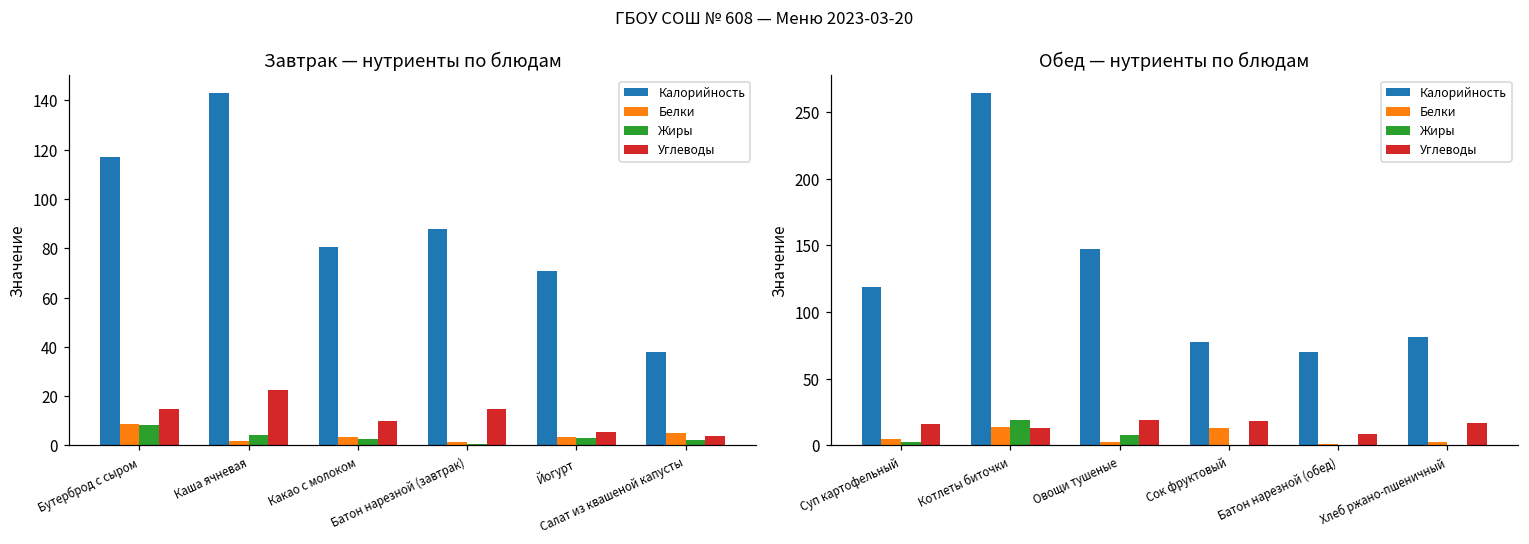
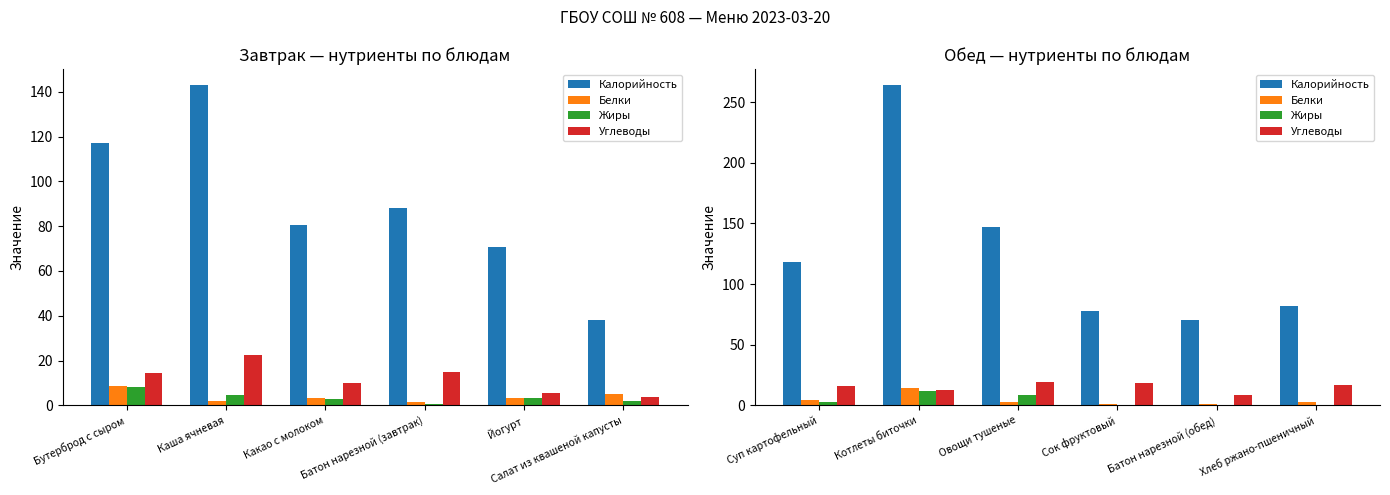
  {
    "Завтрак — нутриенты по блюдам": {
      "Калорийность": {
        "Бутерброд с сыром": 117,
        "Каша ячневая": 143,
        "Какао с молоком": 81,
        "Батон нарезной (завтрак)": 88,
        "Йогурт": 71,
        "Салат из квашеной капусты": 38
      },
      "Белки": {
        "Бутерброд с сыром": 9,
        "Каша ячневая": 2,
        "Какао с молоком": 3,
        "Батон нарезной (завтрак)": 2,
        "Йогурт": 4,
        "Салат из квашеной капусты": 5
      },
      "Жиры": {
        "Бутерброд с сыром": 8,
        "Каша ячневая": 4,
        "Какао с молоком": 3,
        "Йогурт": 3,
        "Салат из квашеной капусты": 2
      },
      "Углеводы": {
        "Бутерброд с сыром": 15,
        "Каша ячневая": 22,
        "Какао с молоком": 10,
        "Батон нарезной (завтрак)": 15,
        "Йогурт": 6,
        "Салат из квашеной капусты": 4
      }
    },
    "Обед — нутриенты по блюдам": {
      "Калорийность": {
        "Суп картофельный": 118,
        "Котлеты биточки": 264,
        "Овощи тушеные": 147,
        "Сок фруктовый": 77,
        "Батон нарезной (обед)": 70,
        "Хлеб ржано-пшеничный": 82
      },
      "Белки": {
        "Суп картофельный": 5,
        "Котлеты биточки": 14,
        "Овощи тушеные": 3,
-       "Сок фруктовый": 13,
+       "Сок фруктовый": 1,
        "Хлеб ржано-пшеничный": 3
      },
      "Жиры": {
        "Суп картофельный": 3,
-       "Котлеты биточки": 19,
+       "Котлеты биточки": 12,
        "Овощи тушеные": 8
      },
      "Углеводы": {
        "Суп картофельный": 16,
        "Котлеты биточки": 13,
        "Овощи тушеные": 19,
        "Сок фруктовый": 18,
        "Батон нарезной (обед)": 9,
        "Хлеб ржано-пшеничный": 17
      }
    }
  }
